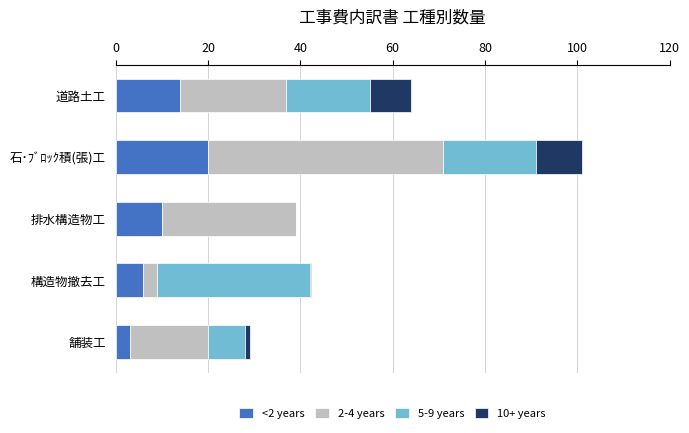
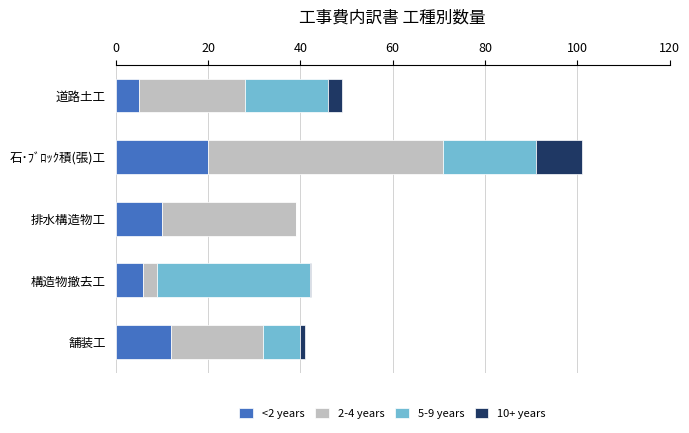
  {
    "<2 years": {
-     "道路土工": 14,
+     "道路土工": 5,
      "石･ﾌﾞﾛｯｸ積(張)工": 20,
      "排水構造物工": 10,
      "構造物撤去工": 6,
-     "舗装工": 3
+     "舗装工": 12
    },
    "2-4 years": {
      "道路土工": 23,
      "石･ﾌﾞﾛｯｸ積(張)工": 51,
      "排水構造物工": 29,
      "構造物撤去工": 3,
-     "舗装工": 17
+     "舗装工": 20
    },
    "5-9 years": {
      "道路土工": 18,
      "石･ﾌﾞﾛｯｸ積(張)工": 20,
      "排水構造物工": 0,
      "構造物撤去工": 33,
      "舗装工": 8
    },
    "10+ years": {
-     "道路土工": 9,
+     "道路土工": 3,
      "石･ﾌﾞﾛｯｸ積(張)工": 10,
      "排水構造物工": 0,
      "舗装工": 1
    }
  }
